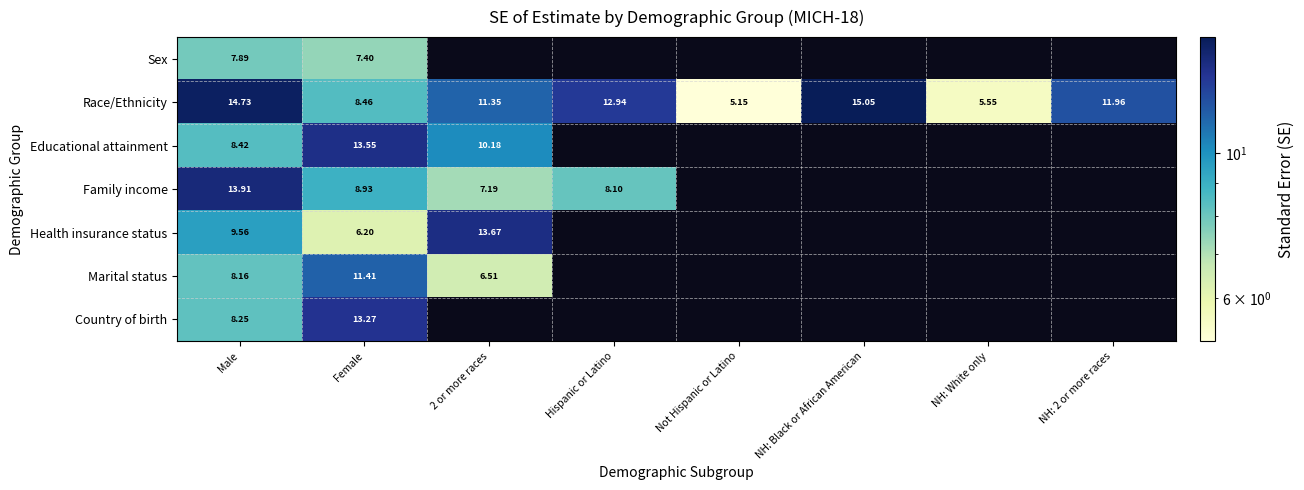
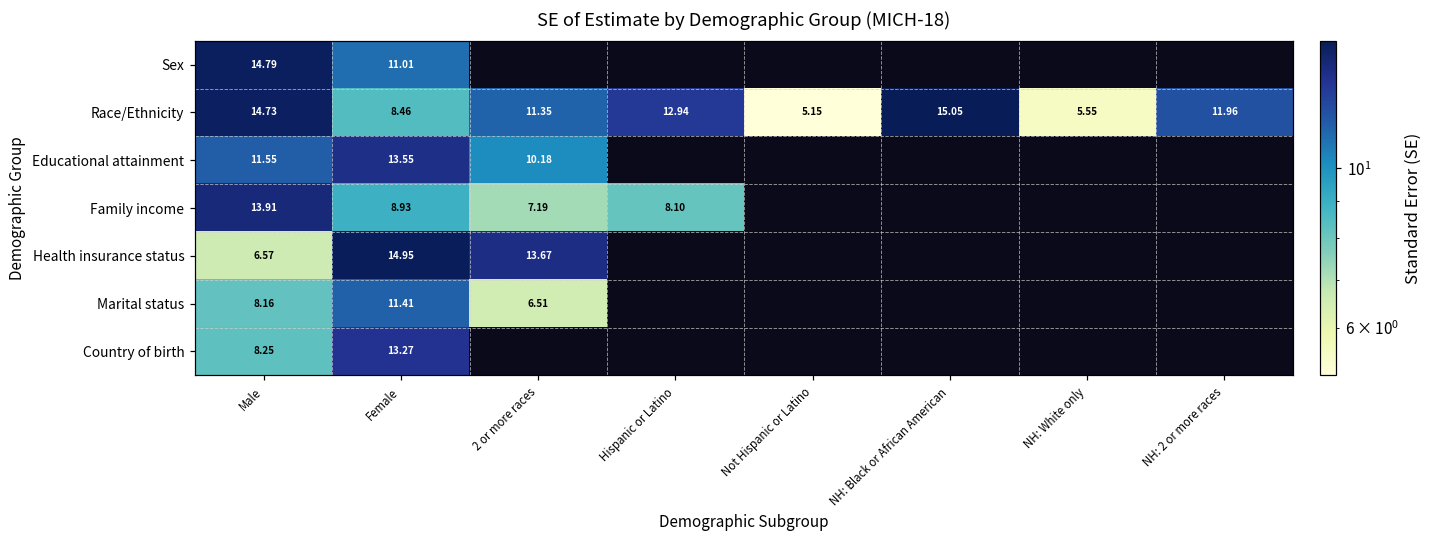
  {
    "Sex": {
-     "Male": 7.89,
-     "Female": 7.40
+     "Male": 14.79,
+     "Female": 11.01
    },
    "Race/Ethnicity": {
      "Male": 14.73,
      "Female": 8.46,
      "2 or more races": 11.35,
      "Hispanic or Latino": 12.94,
      "Not Hispanic or Latino": 5.15,
      "NH: Black or African American": 15.05,
      "NH: White only": 5.55,
      "NH: 2 or more races": 11.96
    },
    "Educational attainment": {
-     "Male": 8.42,
+     "Male": 11.55,
      "Female": 13.55,
      "2 or more races": 10.18
    },
    "Family income": {
      "Male": 13.91,
      "Female": 8.93,
      "2 or more races": 7.19,
      "Hispanic or Latino": 8.10
    },
    "Health insurance status": {
-     "Male": 9.56,
-     "Female": 6.20,
+     "Male": 6.57,
+     "Female": 14.95,
      "2 or more races": 13.67
    },
    "Marital status": {
      "Male": 8.16,
      "Female": 11.41,
      "2 or more races": 6.51
    },
    "Country of birth": {
      "Male": 8.25,
      "Female": 13.27
    }
  }
